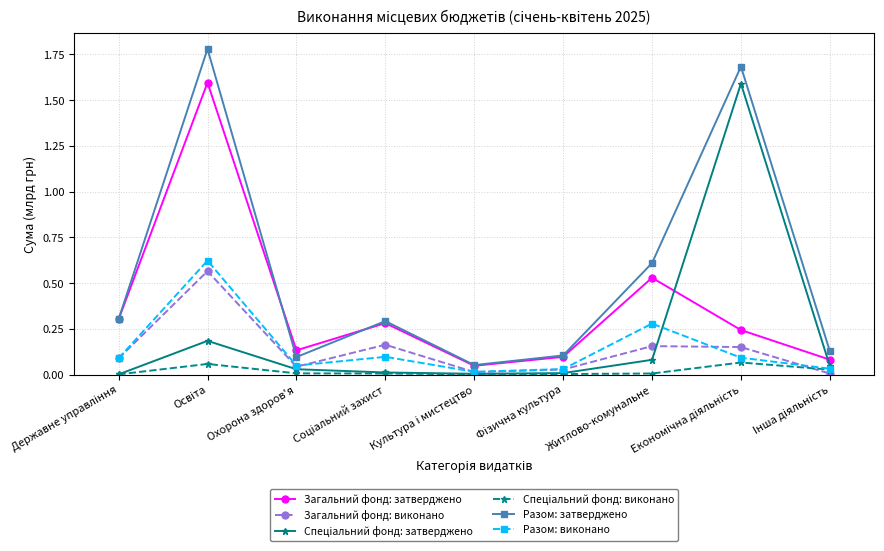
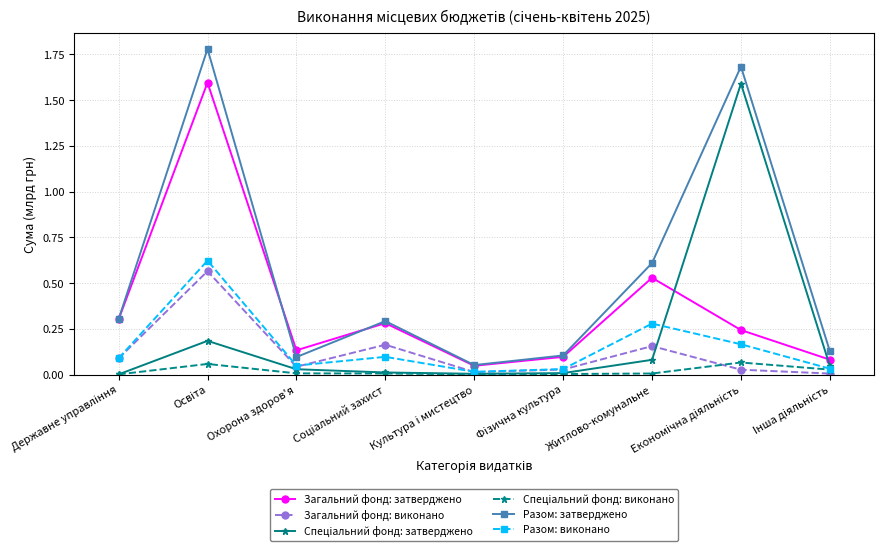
  {
    "Загальний фонд: затверджено": {
      "Освіта": 1.60,
      "Охорона здоров'я": 0.13,
      "Житлово-комунальне": 0.53,
      "Економічна діяльність": 0.24,
      "Інша діяльність": 0.08
    },
    "Загальний фонд: виконано": {
      "Освіта": 0.56,
      "Соціальний захист": 0.16,
      "Житлово-комунальне": 0.16,
-     "Економічна діяльність": 0.15,
+     "Економічна діяльність": 0.03,
      "Інша діяльність": 0.01
    },
    "Разом: затверджено": {
      "Освіта": 1.78,
      "Охорона здоров'я": 0.10,
      "Житлово-комунальне": 0.61,
      "Економічна діяльність": 1.68,
      "Інша діяльність": 0.13
    },
    "Разом: виконано": {
      "Освіта": 0.62,
      "Соціальний захист": 0.10,
      "Житлово-комунальне": 0.28,
-     "Економічна діяльність": 0.09
+     "Економічна діяльність": 0.17
    }
  }
